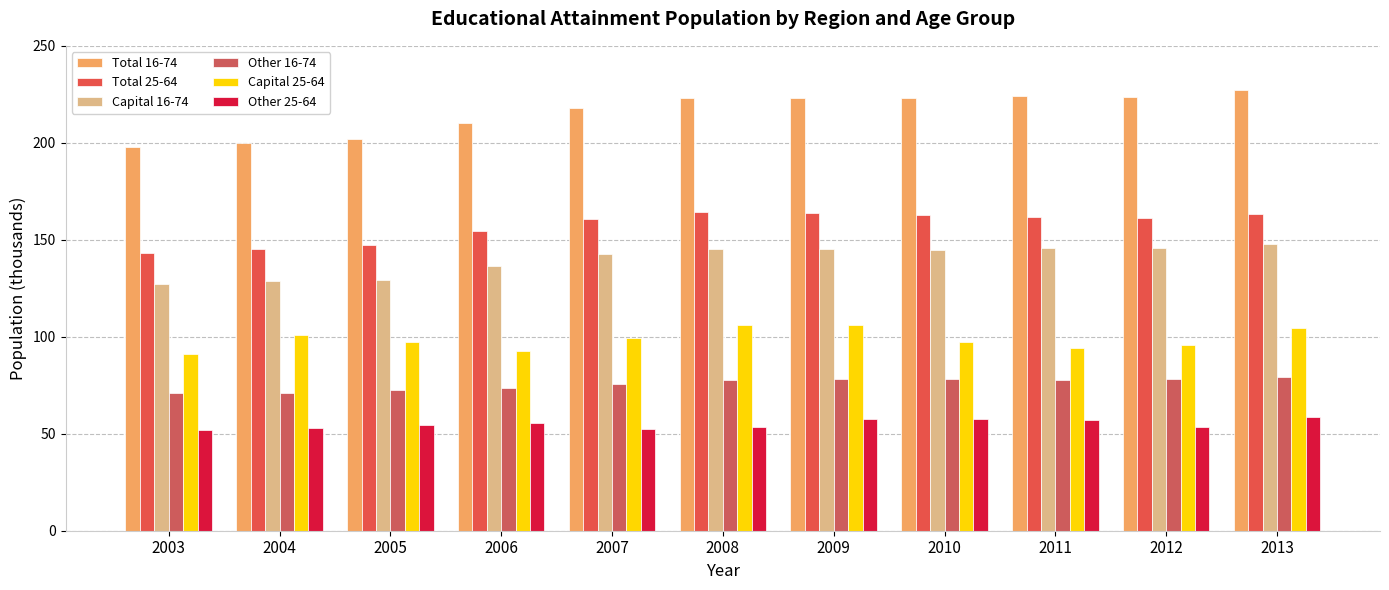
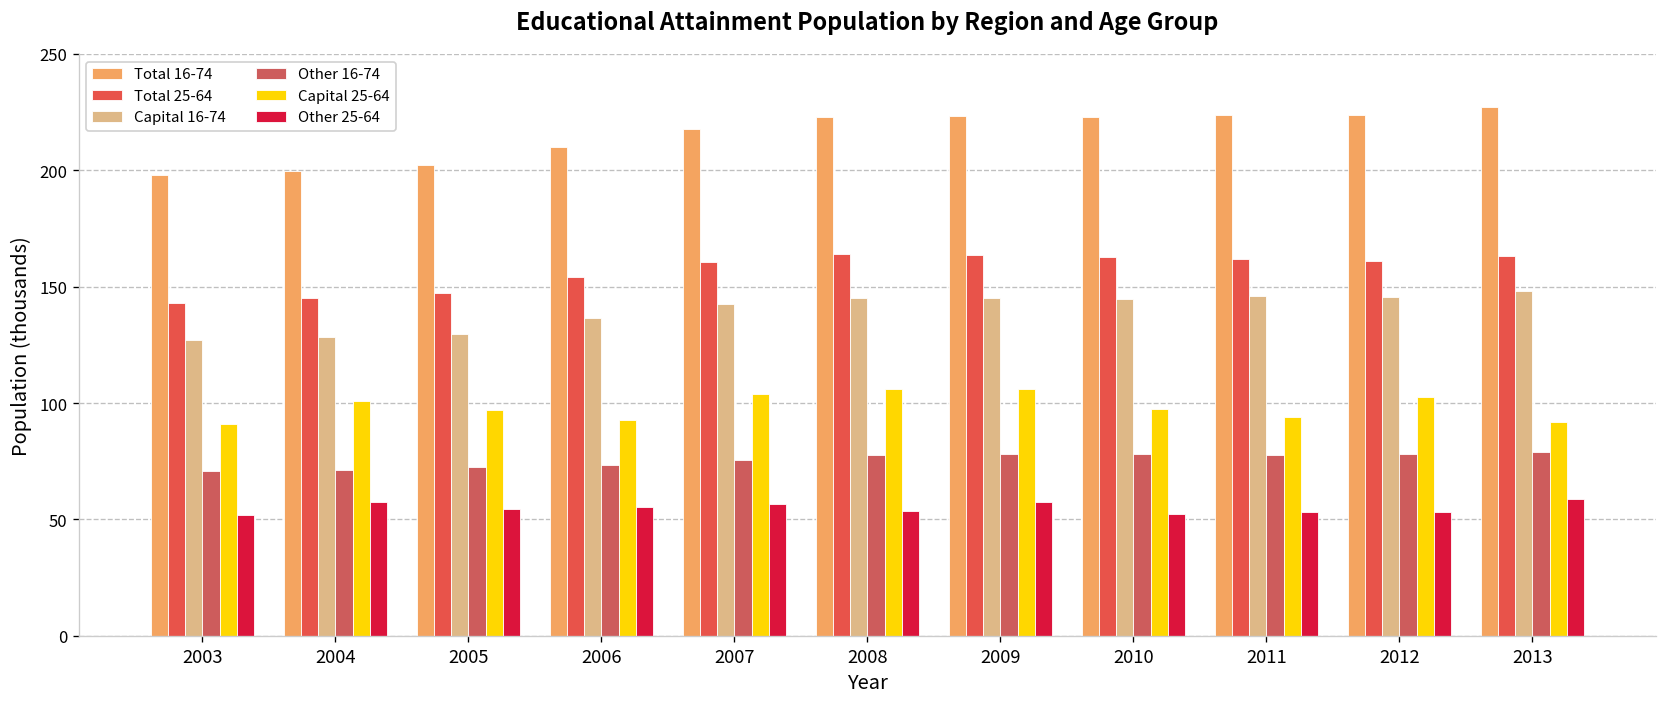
  {
    "Capital 25-64": {
      "2003": 91,
      "2004": 101,
      "2005": 97,
      "2006": 93,
-     "2007": 99,
+     "2007": 104,
      "2008": 106,
      "2009": 106,
      "2010": 97,
      "2011": 94,
-     "2012": 96,
-     "2013": 105
+     "2012": 103,
+     "2013": 92
    },
    "Other 25-64": {
      "2003": 52,
-     "2004": 53,
+     "2004": 57,
      "2005": 55,
      "2006": 55,
-     "2007": 53,
+     "2007": 57,
      "2008": 53,
      "2009": 57,
-     "2010": 57,
-     "2011": 57,
+     "2010": 52,
+     "2011": 53,
      "2012": 53,
      "2013": 59
    }
  }
